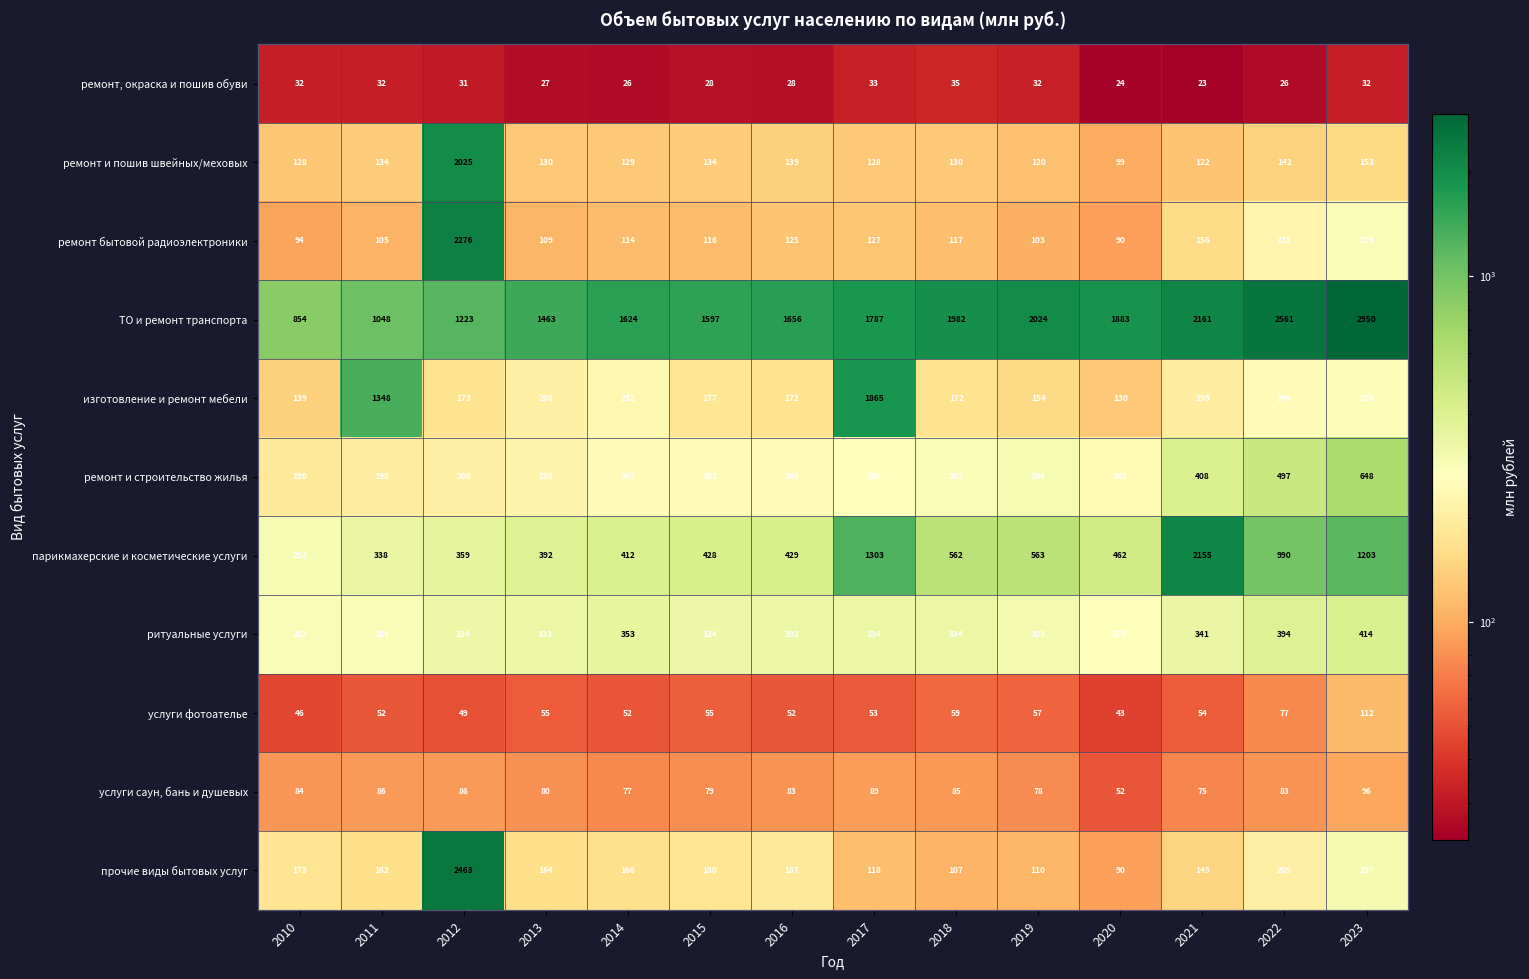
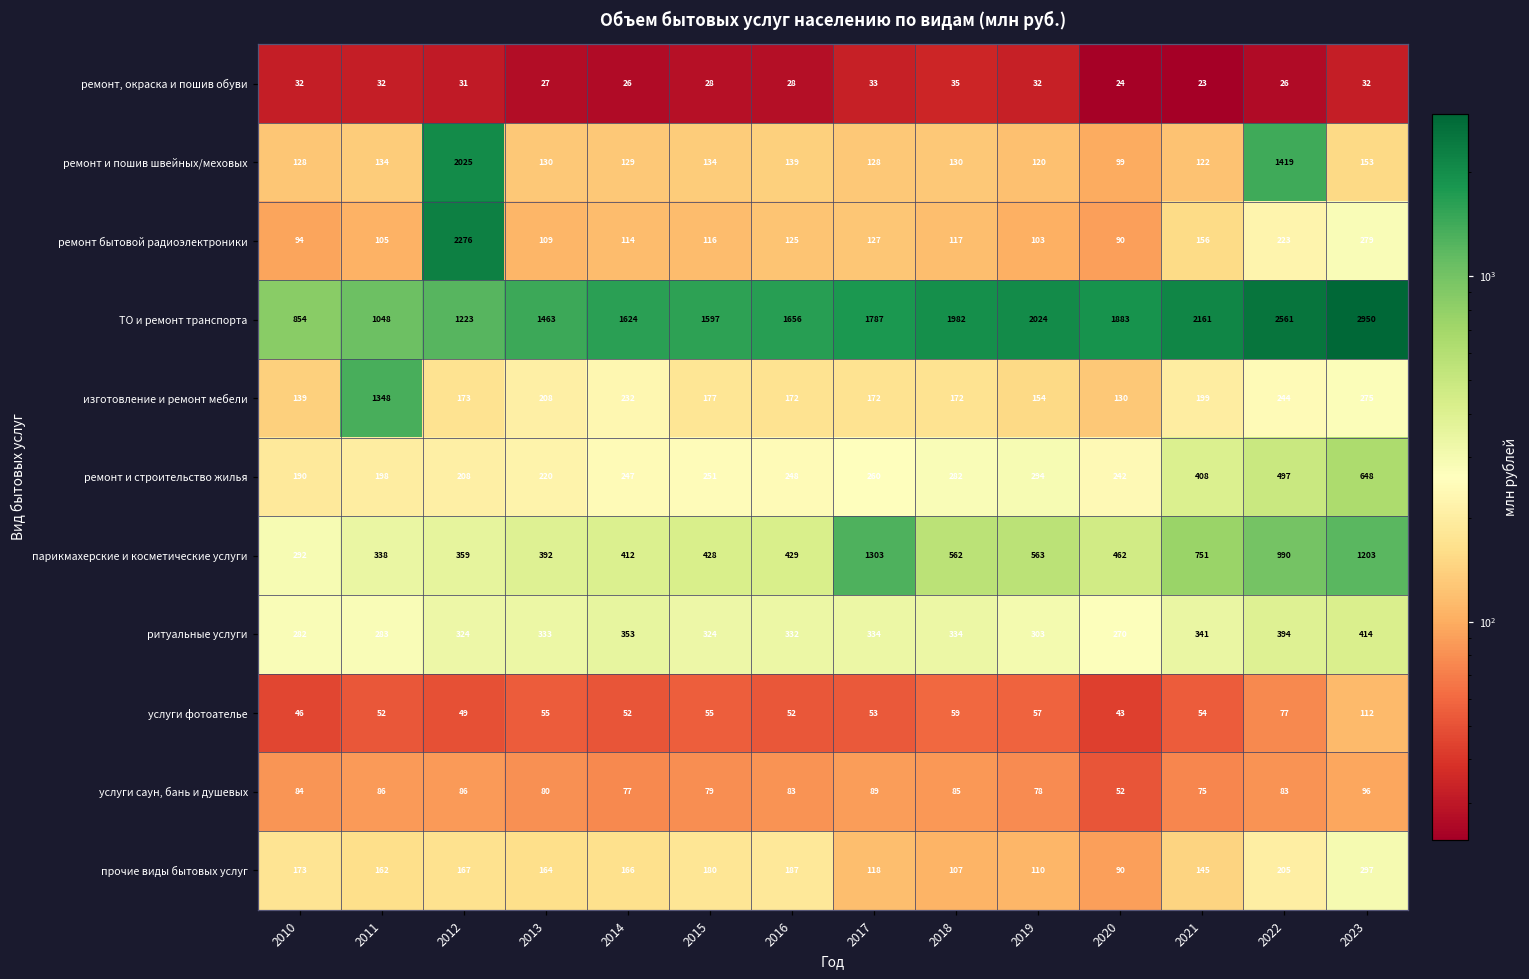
  {
    "ремонт, окраска и пошив обуви": {
      "2010": 32,
      "2011": 32,
      "2012": 31,
      "2013": 27,
      "2014": 26,
      "2015": 28,
      "2016": 28,
      "2017": 33,
      "2018": 35,
      "2019": 32,
      "2020": 24,
      "2021": 23,
      "2022": 26,
      "2023": 32
    },
    "ремонт и пошив швейных/меховых": {
      "2010": 128,
      "2011": 134,
      "2012": 2025,
      "2013": 130,
      "2014": 129,
      "2015": 134,
      "2016": 139,
      "2017": 128,
      "2018": 130,
      "2019": 120,
      "2020": 99,
      "2021": 122,
-     "2022": 142,
+     "2022": 1419,
      "2023": 153
    },
    "ремонт бытовой радиоэлектроники": {
      "2010": 94,
      "2011": 105,
      "2012": 2276,
      "2013": 109,
      "2014": 114,
      "2015": 116,
      "2016": 125,
      "2017": 127,
      "2018": 117,
      "2019": 103,
      "2020": 90,
      "2021": 156,
      "2022": 223,
      "2023": 279
    },
    "ТО и ремонт транспорта": {
      "2010": 854,
      "2011": 1048,
      "2012": 1223,
      "2013": 1463,
      "2014": 1624,
      "2015": 1597,
      "2016": 1656,
      "2017": 1787,
      "2018": 1982,
      "2019": 2024,
      "2020": 1883,
      "2021": 2161,
      "2022": 2561,
      "2023": 2950
    },
    "изготовление и ремонт мебели": {
      "2010": 139,
      "2011": 1348,
      "2012": 173,
      "2013": 208,
      "2014": 232,
      "2015": 177,
      "2016": 172,
-     "2017": 1865,
+     "2017": 172,
      "2018": 172,
      "2019": 154,
      "2020": 130,
      "2021": 199,
      "2022": 244,
      "2023": 275
    },
    "ремонт и строительство жилья": {
      "2010": 190,
      "2011": 198,
      "2012": 208,
      "2013": 220,
      "2014": 247,
      "2015": 251,
      "2016": 248,
      "2017": 260,
      "2018": 282,
      "2019": 294,
      "2020": 242,
      "2021": 408,
      "2022": 497,
      "2023": 648
    },
    "парикмахерские и косметические услуги": {
      "2010": 292,
      "2011": 338,
      "2012": 359,
      "2013": 392,
      "2014": 412,
      "2015": 428,
      "2016": 429,
      "2017": 1303,
      "2018": 562,
      "2019": 563,
      "2020": 462,
-     "2021": 2155,
+     "2021": 751,
      "2022": 990,
      "2023": 1203
    },
    "ритуальные услуги": {
      "2010": 282,
      "2011": 283,
      "2012": 324,
      "2013": 333,
      "2014": 353,
      "2015": 324,
      "2016": 332,
      "2017": 334,
      "2018": 334,
      "2019": 303,
      "2020": 270,
      "2021": 341,
      "2022": 394,
      "2023": 414
    },
    "услуги фотоателье": {
      "2010": 46,
      "2011": 52,
      "2012": 49,
      "2013": 55,
      "2014": 52,
      "2015": 55,
      "2016": 52,
      "2017": 53,
      "2018": 59,
      "2019": 57,
      "2020": 43,
      "2021": 54,
      "2022": 77,
      "2023": 112
    },
    "услуги саун, бань и душевых": {
      "2010": 84,
      "2011": 86,
      "2012": 86,
      "2013": 80,
      "2014": 77,
      "2015": 79,
      "2016": 83,
      "2017": 89,
      "2018": 85,
      "2019": 78,
      "2020": 52,
      "2021": 75,
      "2022": 83,
      "2023": 96
    },
    "прочие виды бытовых услуг": {
      "2010": 173,
      "2011": 162,
-     "2012": 2463,
+     "2012": 167,
      "2013": 164,
      "2014": 166,
      "2015": 180,
      "2016": 187,
      "2017": 118,
      "2018": 107,
      "2019": 110,
      "2020": 90,
      "2021": 145,
      "2022": 205,
      "2023": 297
    }
  }
